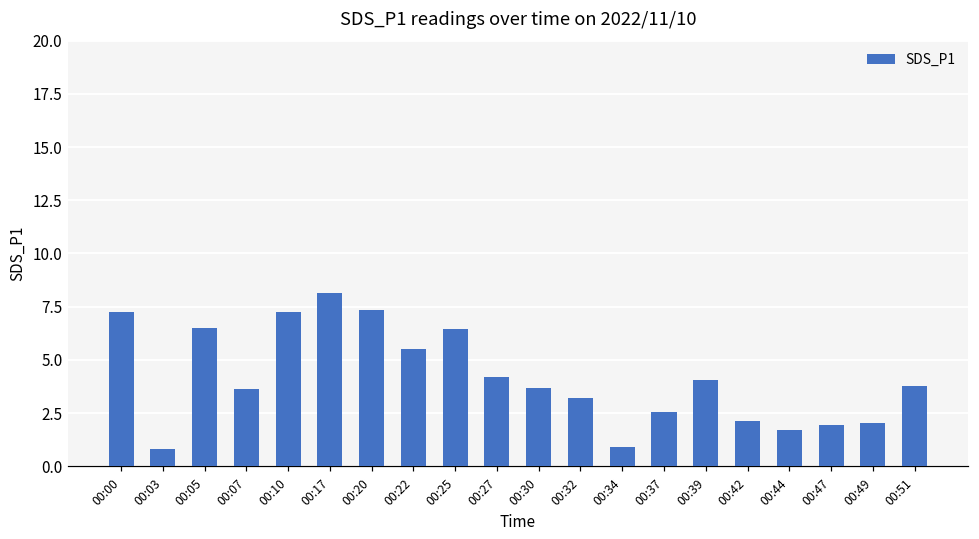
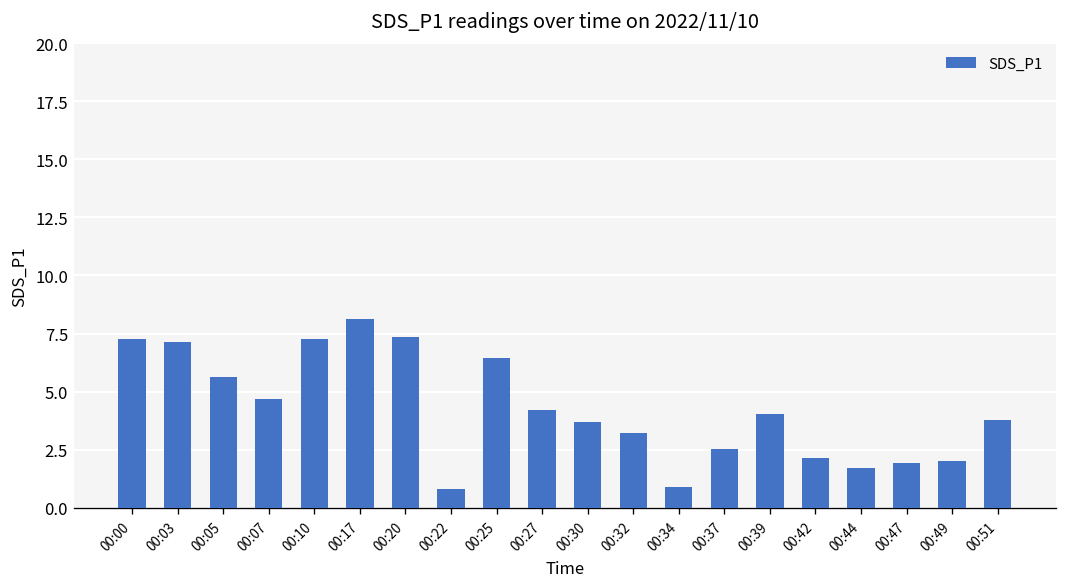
  {
    "00:00": 7.3,
-   "00:03": 0.8,
-   "00:05": 6.5,
-   "00:07": 3.6,
+   "00:03": 7.1,
+   "00:05": 5.6,
+   "00:07": 4.7,
    "00:10": 7.3,
    "00:17": 8.1,
    "00:20": 7.4,
-   "00:22": 5.5,
+   "00:22": 0.8,
    "00:25": 6.5,
    "00:27": 4.2,
    "00:30": 3.7,
    "00:32": 3.2,
    "00:34": 0.9,
    "00:37": 2.6,
    "00:39": 4.1,
    "00:42": 2.2,
    "00:44": 1.7,
    "00:47": 1.9,
    "00:49": 2.0,
    "00:51": 3.8
  }
